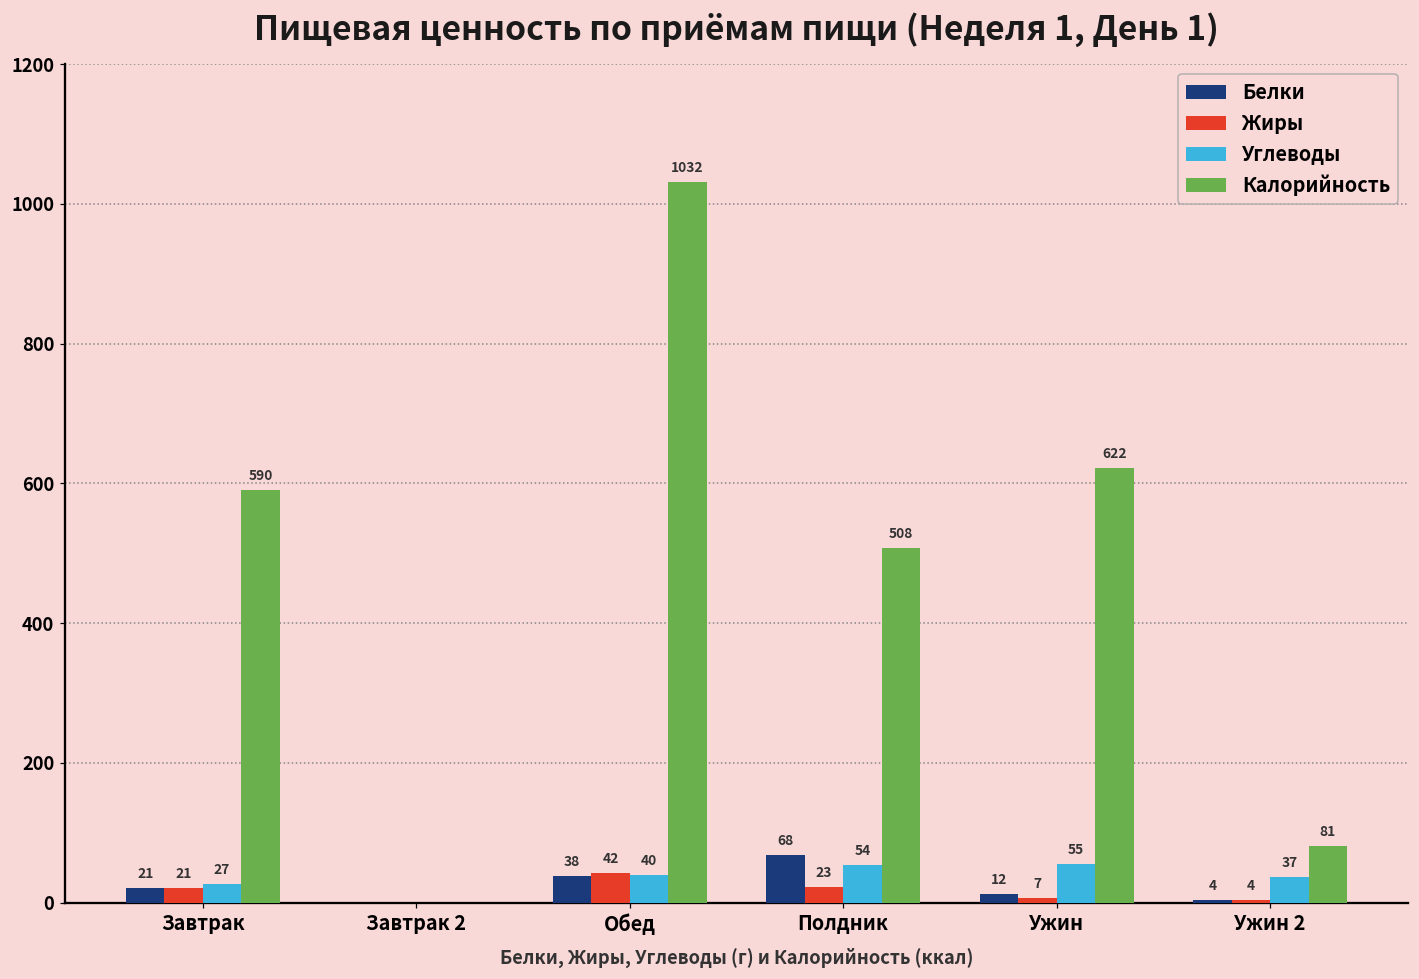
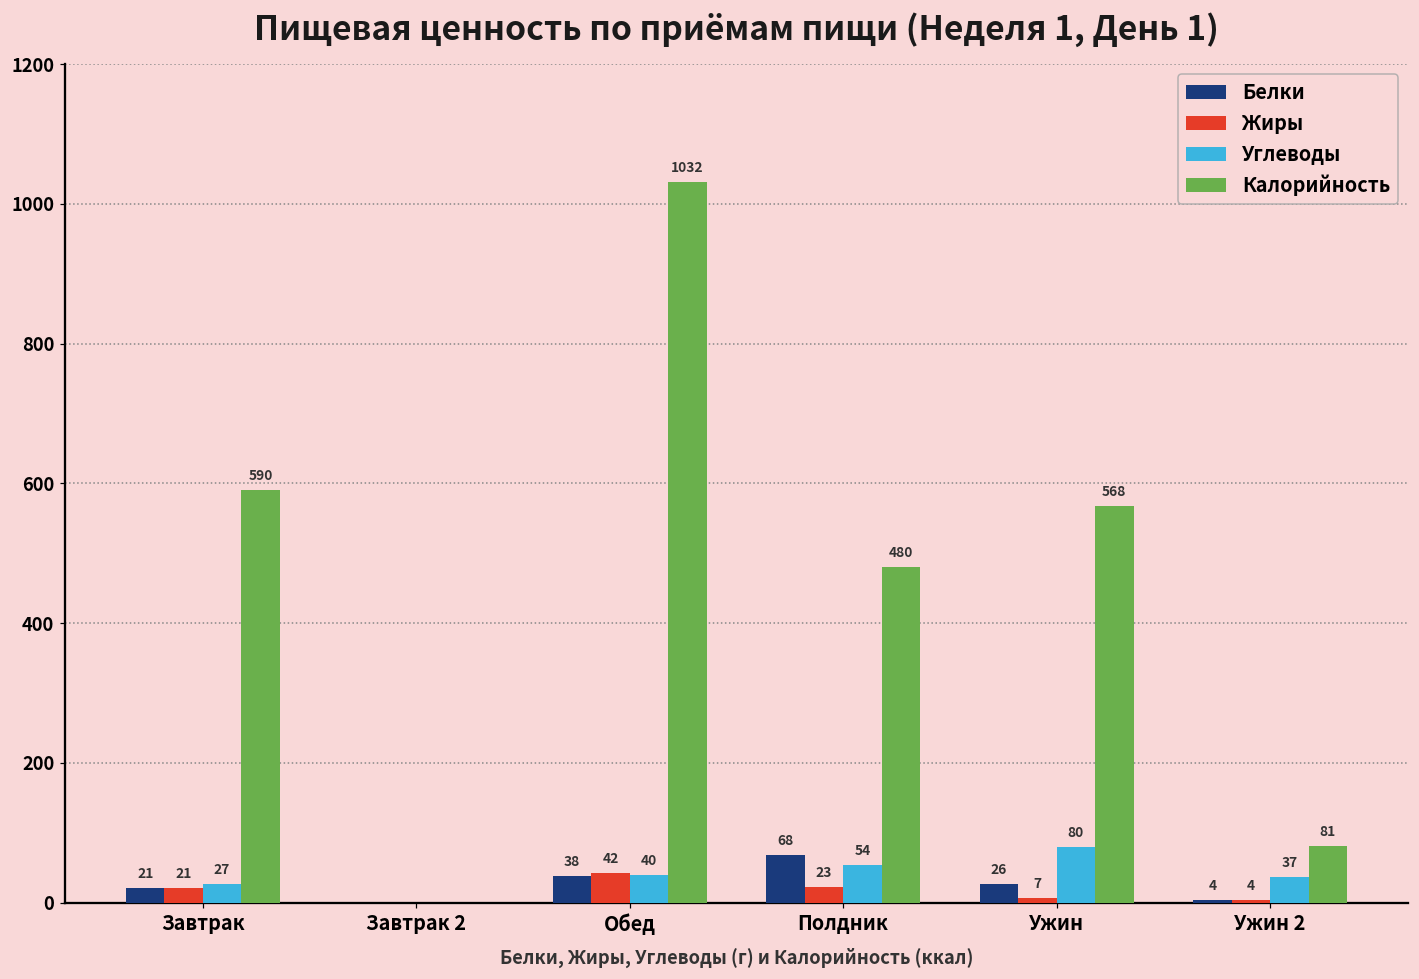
  {
    "Белки": {
      "Завтрак": 21,
      "Обед": 38,
      "Полдник": 68,
-     "Ужин": 12,
+     "Ужин": 26,
      "Ужин 2": 4
    },
    "Жиры": {
      "Завтрак": 21,
      "Обед": 42,
      "Полдник": 23,
      "Ужин": 7,
      "Ужин 2": 4
    },
    "Углеводы": {
      "Завтрак": 27,
      "Обед": 40,
      "Полдник": 54,
-     "Ужин": 55,
+     "Ужин": 80,
      "Ужин 2": 37
    },
    "Калорийность": {
      "Завтрак": 590,
      "Обед": 1032,
-     "Полдник": 508,
-     "Ужин": 622,
+     "Полдник": 480,
+     "Ужин": 568,
      "Ужин 2": 81
    }
  }
